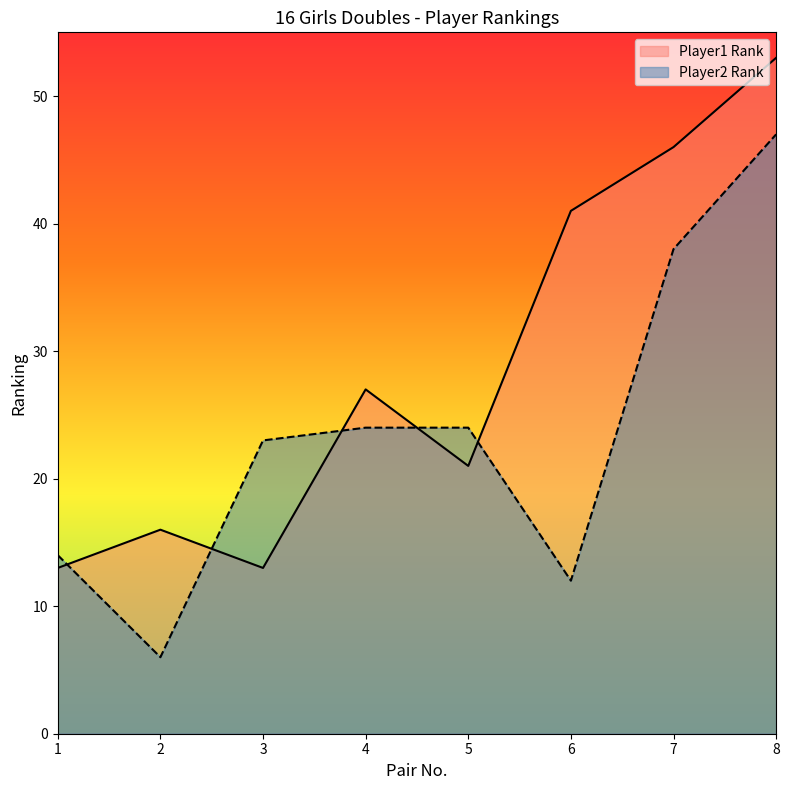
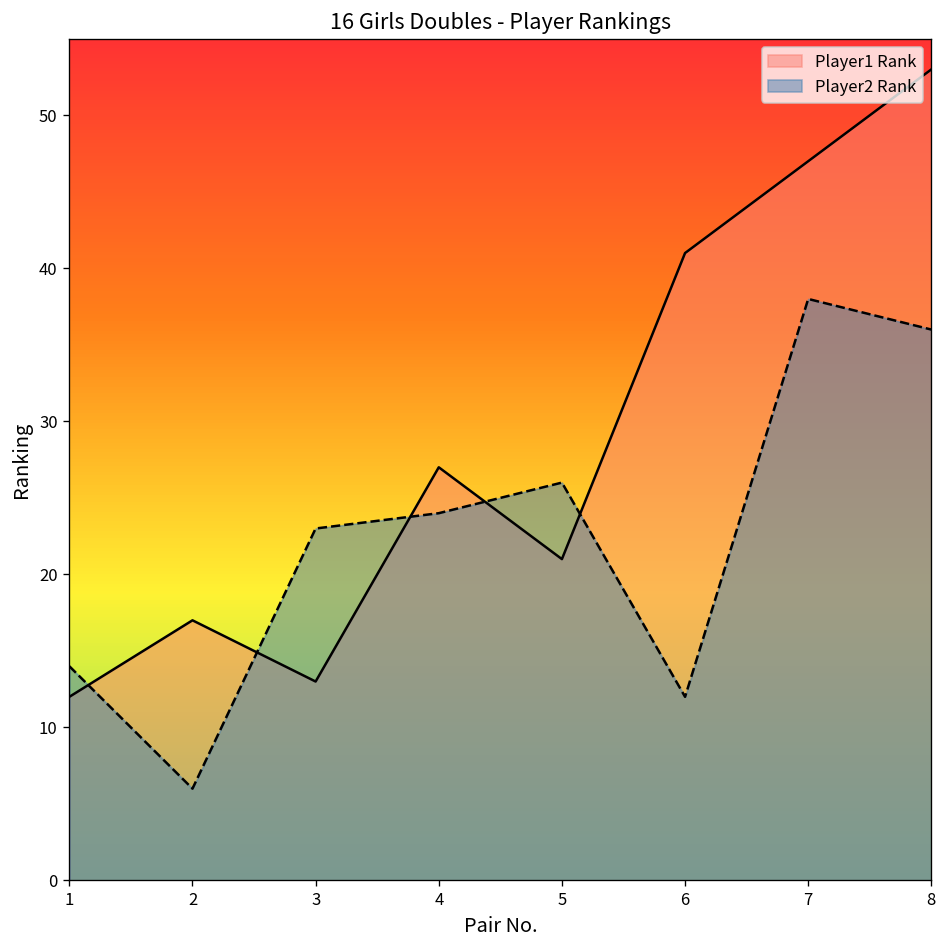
  {
    "Player1 Rank": {
-     "1": 13,
-     "2": 16,
+     "1": 12,
+     "2": 17,
      "3": 13,
      "4": 27,
      "5": 21,
      "6": 41,
-     "7": 46,
+     "7": 47,
      "8": 53
    },
    "Player2 Rank": {
      "1": 14,
      "2": 6,
      "3": 23,
      "4": 24,
-     "5": 24,
+     "5": 26,
      "6": 12,
      "7": 38,
-     "8": 47
+     "8": 36
    }
  }
